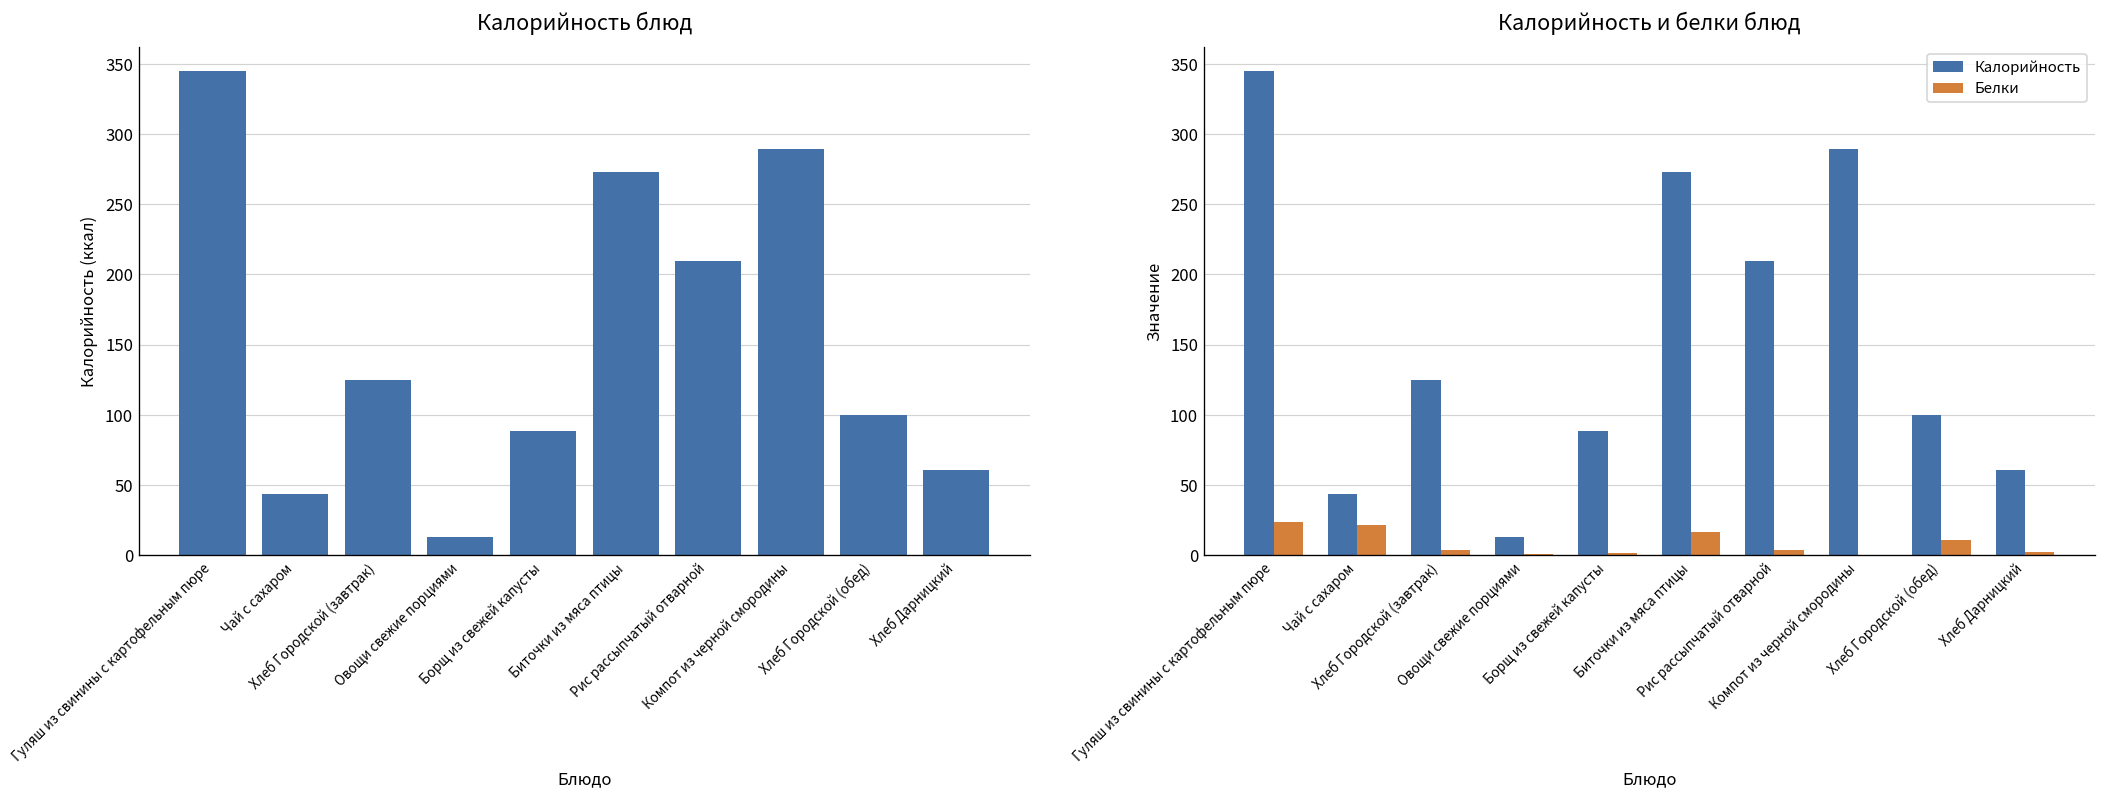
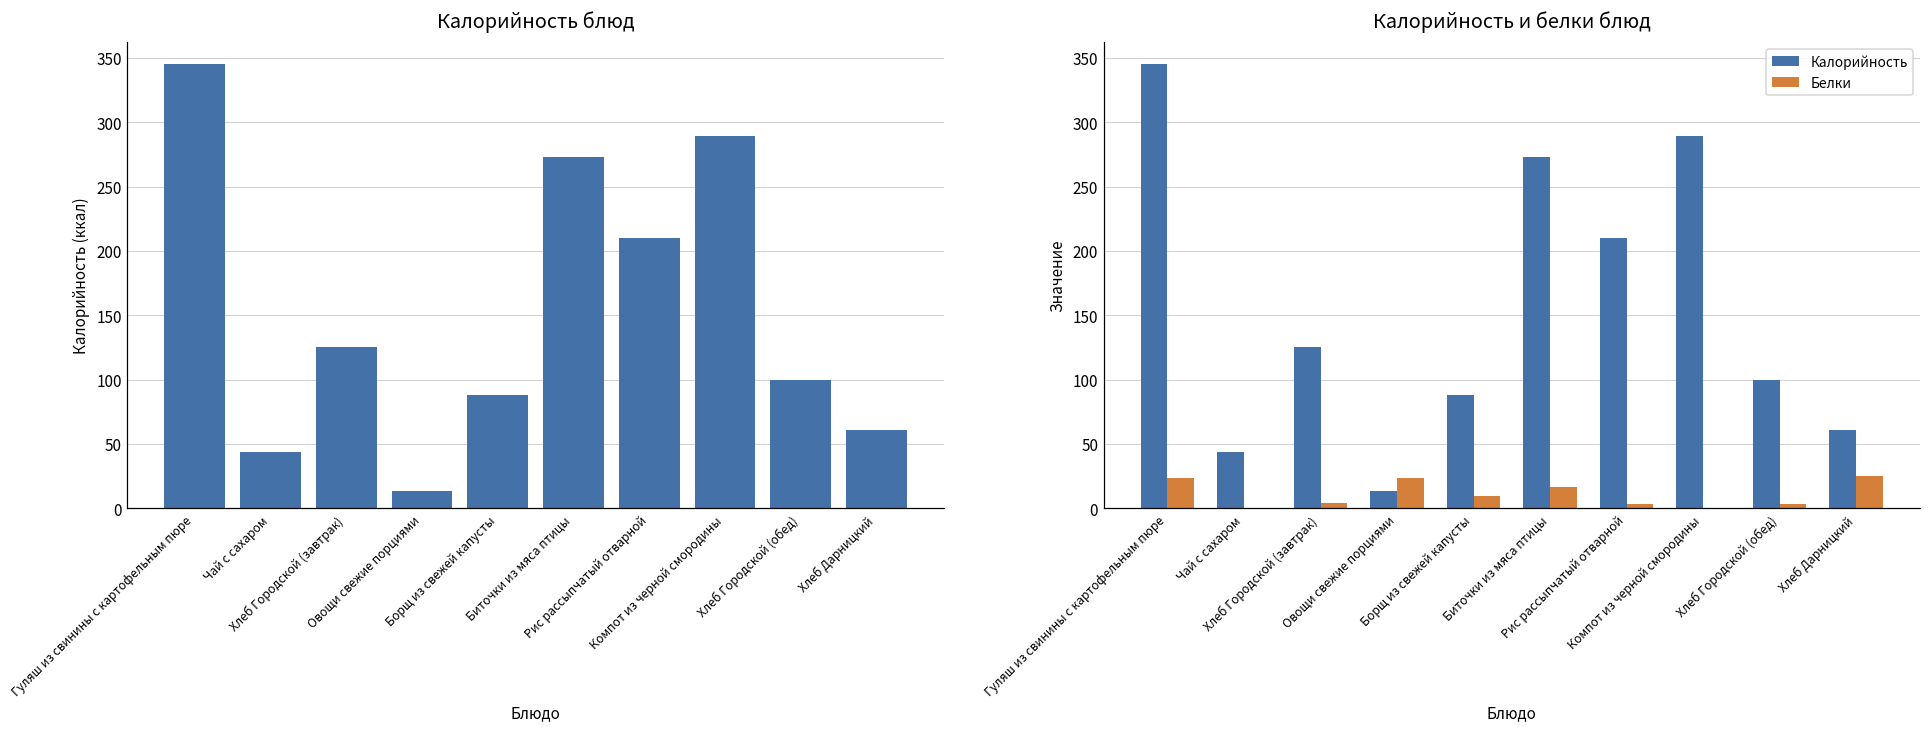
  {
    "Калорийность блюд": {
      "Гуляш из свинины с картофельным пюре": 345,
      "Чай с сахаром": 44,
      "Хлеб Городской (завтрак)": 125,
      "Овощи свежие порциями": 13,
      "Борщ из свежей капусты": 88,
      "Биточки из мяса птицы": 273,
      "Рис рассыпчатый отварной": 210,
      "Компот из черной смородины": 290,
      "Хлеб Городской (обед)": 100,
      "Хлеб Дарницкий": 61
    },
    "Калорийность и белки блюд": {
      "Калорийность": {
        "Гуляш из свинины с картофельным пюре": 345,
        "Чай с сахаром": 44,
        "Хлеб Городской (завтрак)": 125,
        "Овощи свежие порциями": 13,
        "Борщ из свежей капусты": 88,
        "Биточки из мяса птицы": 273,
        "Рис рассыпчатый отварной": 210,
        "Компот из черной смородины": 290,
        "Хлеб Городской (обед)": 100,
        "Хлеб Дарницкий": 61
      },
      "Белки": {
        "Гуляш из свинины с картофельным пюре": 24,
-       "Чай с сахаром": 21,
+       "Чай с сахаром": 0,
        "Хлеб Городской (завтрак)": 4,
-       "Овощи свежие порциями": 1,
-       "Борщ из свежей капусты": 1,
+       "Овощи свежие порциями": 23,
+       "Борщ из свежей капусты": 10,
        "Биточки из мяса птицы": 17,
        "Рис рассыпчатый отварной": 4,
        "Компот из черной смородины": 0,
-       "Хлеб Городской (обед)": 11,
-       "Хлеб Дарницкий": 3
+       "Хлеб Городской (обед)": 3,
+       "Хлеб Дарницкий": 26
      }
    }
  }
